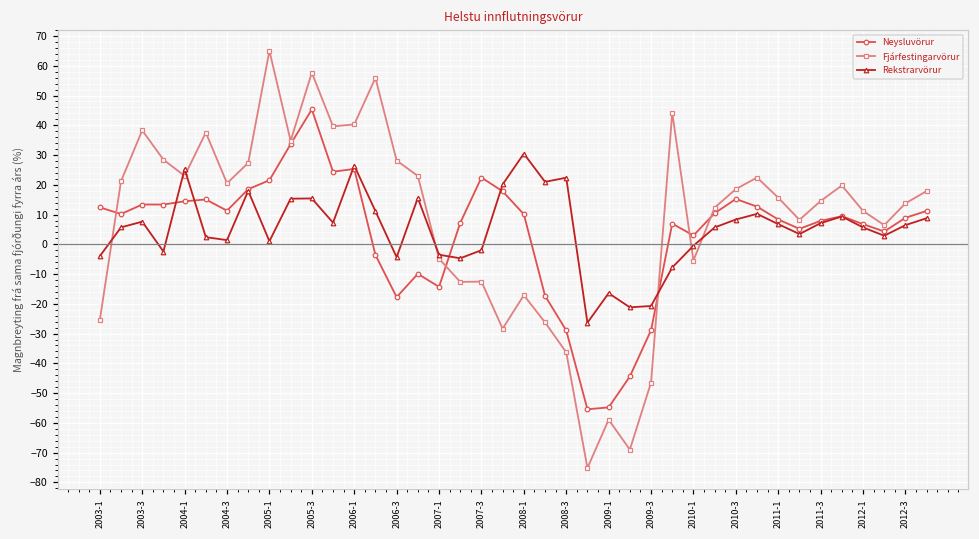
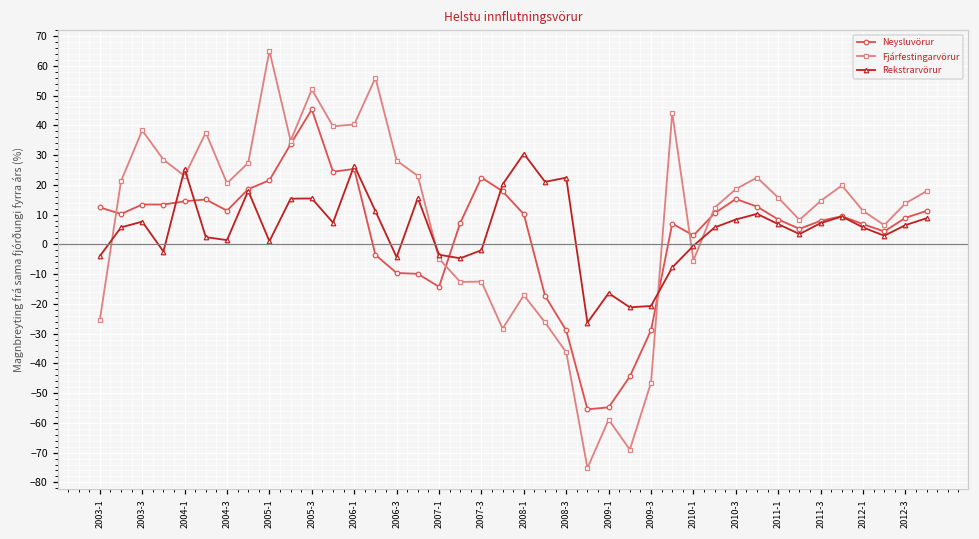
  {
    "Neysluvörur": {
      "2003-1": 12,
      "2003-3": 13,
      "2004-1": 14,
      "2004-3": 11,
      "2005-1": 22,
      "2005-3": 45,
      "2006-1": 25,
-     "2006-3": -18,
+     "2006-3": -10,
      "2007-1": -14,
      "2007-3": 22,
      "2008-1": 10,
      "2008-3": -29,
      "2009-1": -55,
      "2009-3": -29,
      "2010-1": 3,
      "2010-3": 15,
      "2011-1": 8,
      "2012-1": 7,
      "2012-3": 9
    },
    "Fjárfestingarvörur": {
      "2003-1": -25,
      "2003-3": 38,
      "2004-1": 23,
      "2004-3": 21,
      "2005-1": 65,
-     "2005-3": 58,
+     "2005-3": 52,
      "2006-1": 40,
      "2006-3": 28,
      "2007-1": -5,
      "2007-3": -13,
      "2008-1": -17,
      "2008-3": -36,
      "2009-1": -59,
      "2009-3": -46,
      "2010-1": -5,
      "2010-3": 19,
      "2011-1": 16,
      "2011-3": 15,
      "2012-1": 11,
      "2012-3": 14
    },
    "Rekstrarvörur": {
      "2003-1": -4,
      "2003-3": 8,
      "2004-1": 25,
      "2004-3": 1,
      "2005-1": 1,
      "2005-3": 15,
      "2006-1": 26,
      "2006-3": -4,
      "2007-1": -4,
      "2007-3": -2,
      "2008-1": 30,
      "2008-3": 22,
      "2009-1": -16,
      "2009-3": -21,
      "2010-1": 0,
      "2010-3": 8,
      "2011-1": 7,
      "2012-1": 6,
      "2012-3": 6
    }
  }
